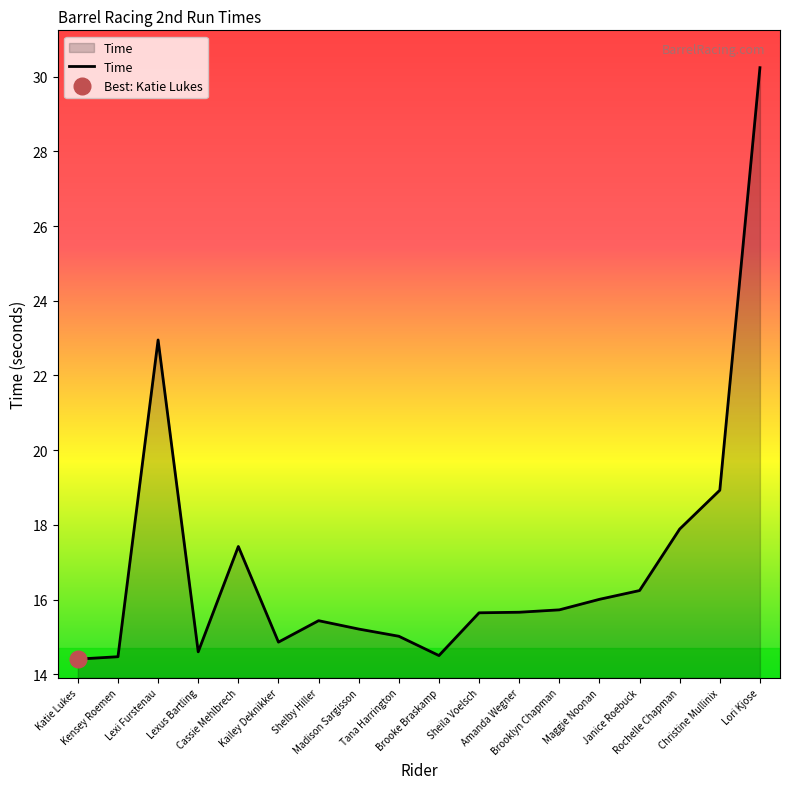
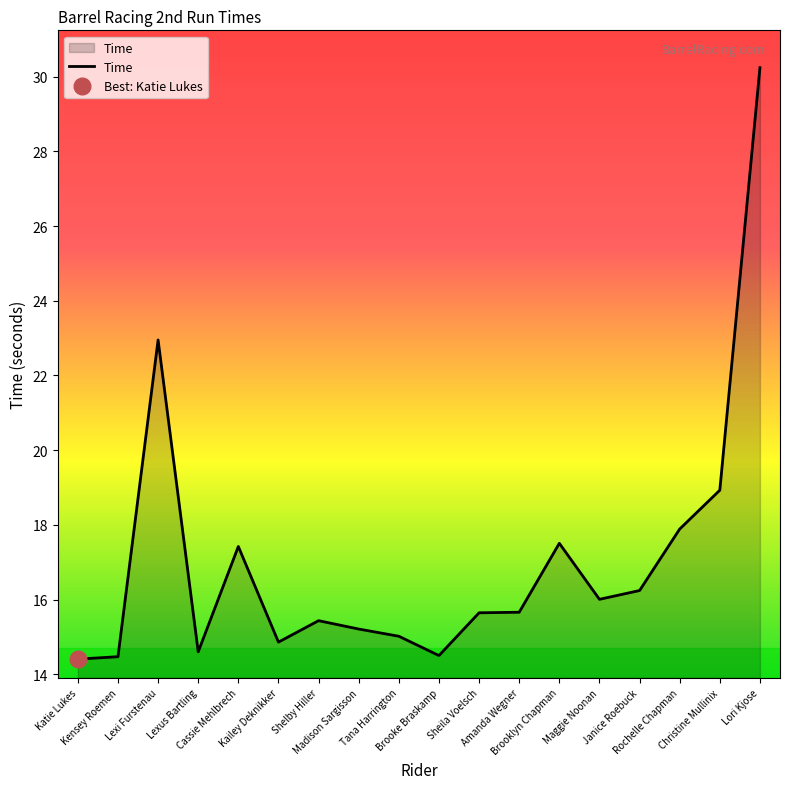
  {
    "Time": {
      "Lexi Furstenau": 23.0,
      "Cassie Mehlbrech": 17.4,
      "Kailey Deknikker": 14.9,
      "Shelby Hiller": 15.4,
      "Madison Sargisson": 15.2,
      "Tana Harrington": 15.0,
      "Sheila Voelsch": 15.6,
      "Amanda Wegner": 15.7,
-     "Brooklyn Chapman": 15.7,
+     "Brooklyn Chapman": 17.5,
      "Maggie Noonan": 16.0,
      "Janice Roebuck": 16.2,
      "Rochelle Chapman": 17.9,
      "Christine Mullinix": 18.9,
      "Lori Kjose": 30.2
    }
  }
